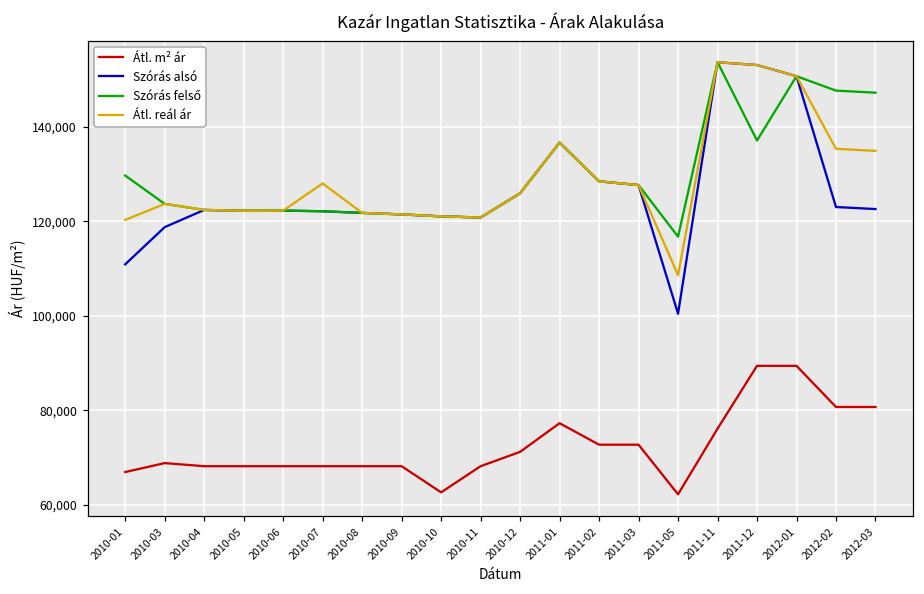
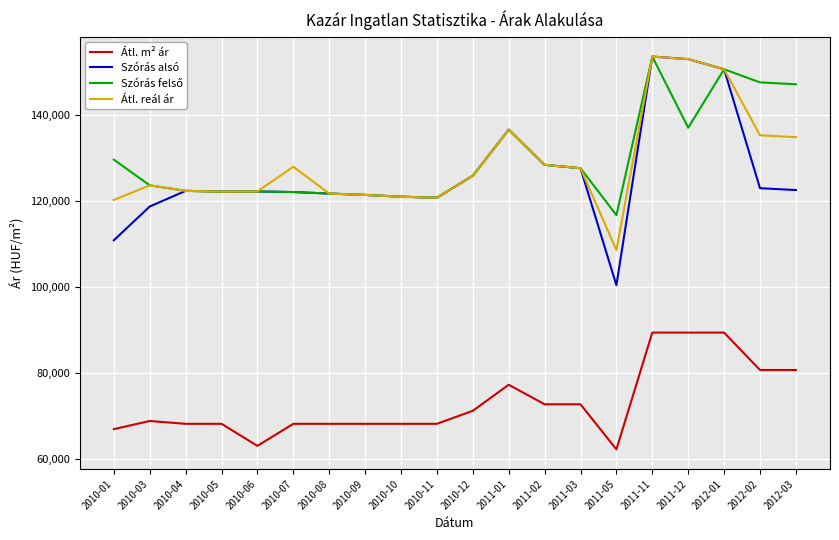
  {
    "Átl. m² ár": {
      "2010-01": "67,000",
      "2010-03": "69,000",
      "2010-04": "68,000",
      "2010-05": "68,000",
-     "2010-06": "68,000",
+     "2010-06": "63,000",
      "2010-07": "68,000",
      "2010-08": "68,000",
      "2010-09": "68,000",
-     "2010-10": "63,000",
+     "2010-10": "68,000",
      "2010-11": "68,000",
      "2010-12": "71,000",
      "2011-01": "77,000",
      "2011-02": "73,000",
      "2011-03": "73,000",
      "2011-05": "62,000",
-     "2011-11": "76,000",
+     "2011-11": "89,000",
      "2011-12": "89,000",
      "2012-01": "89,000",
      "2012-02": "81,000",
      "2012-03": "81,000"
    },
    "Szórás alsó": {
      "2010-01": "111,000",
      "2010-03": "119,000",
      "2011-05": "100,000",
      "2012-02": "123,000",
      "2012-03": "123,000"
    },
    "Szórás felső": {
      "2010-01": "130,000",
      "2011-05": "117,000",
      "2011-12": "137,000",
      "2012-02": "148,000",
      "2012-03": "147,000"
    },
    "Átl. reál ár": {
      "2010-01": "120,000",
      "2010-07": "128,000",
      "2011-05": "109,000",
      "2012-02": "135,000",
      "2012-03": "135,000"
    }
  }
